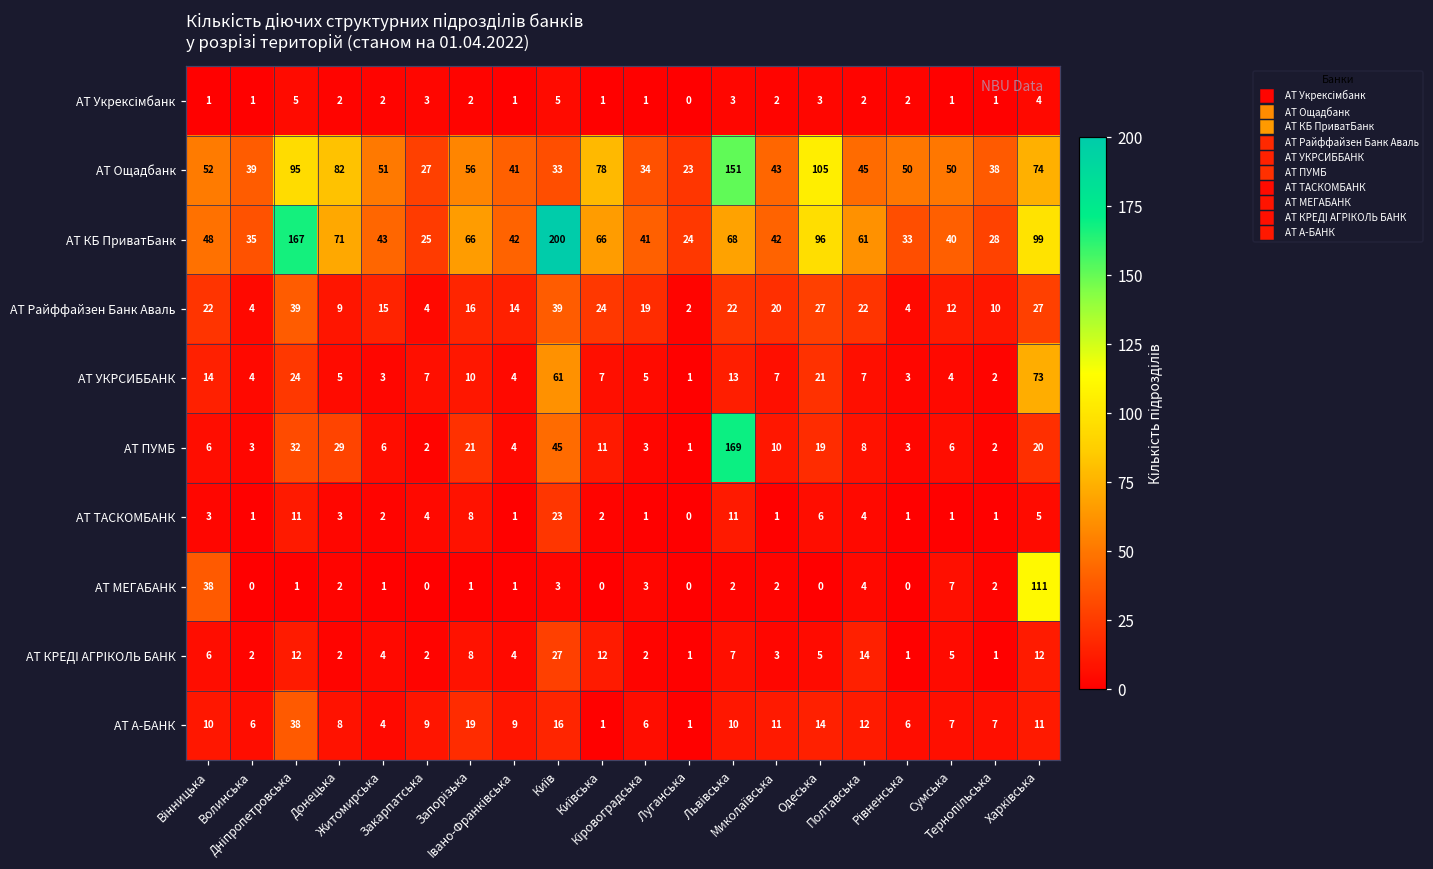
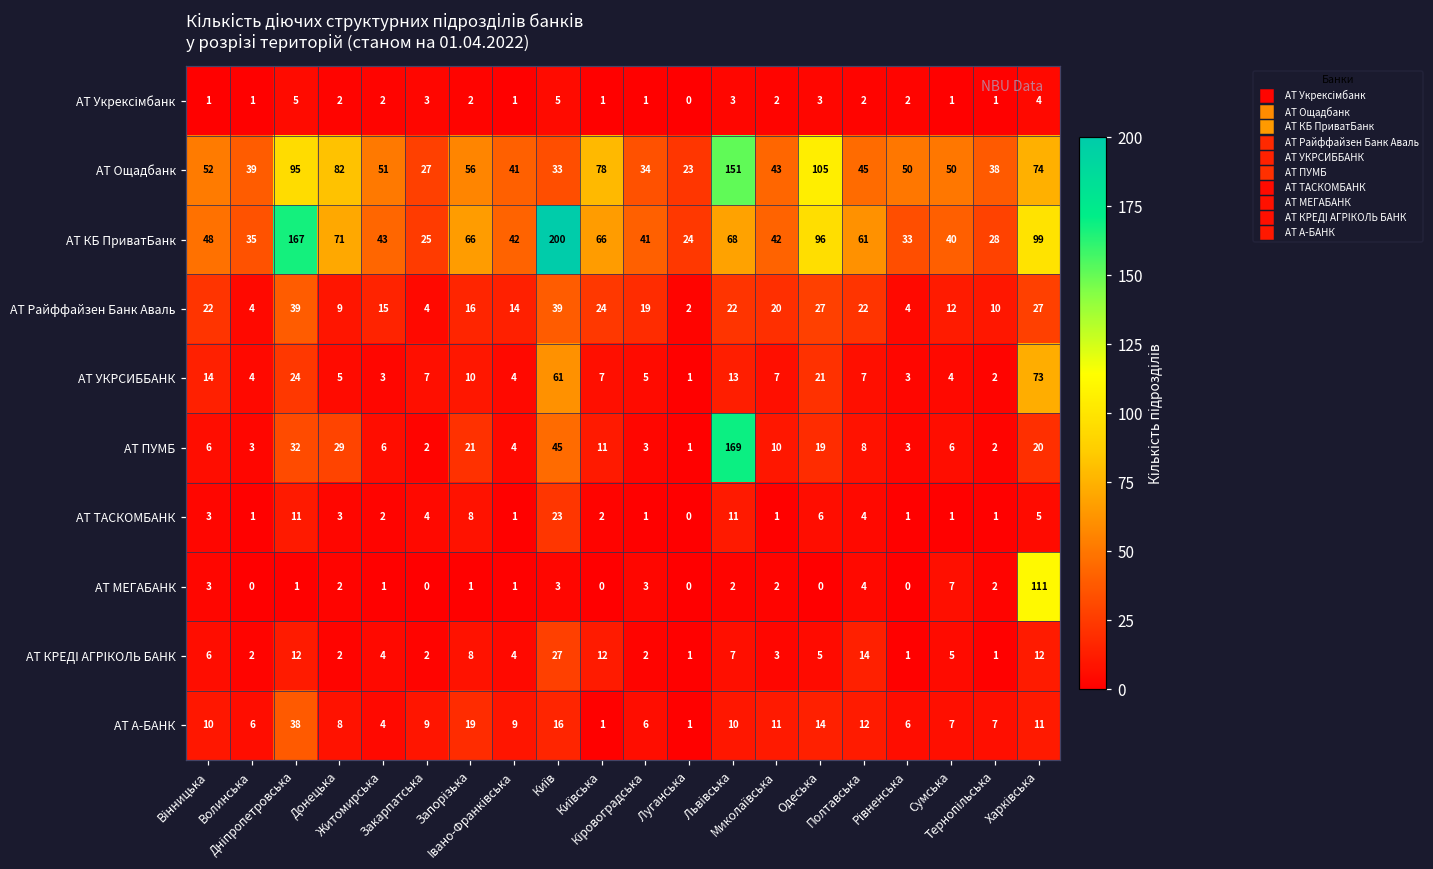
  {
    "АТ Укрексімбанк": {
      "Вінницька": 1,
      "Волинська": 1,
      "Дніпропетровська": 5,
      "Донецька": 2,
      "Житомирська": 2,
      "Закарпатська": 3,
      "Запорізька": 2,
      "Івано-Франківська": 1,
      "Київ": 5,
      "Київська": 1,
      "Кіровоградська": 1,
      "Луганська": 0,
      "Львівська": 3,
      "Миколаївська": 2,
      "Одеська": 3,
      "Полтавська": 2,
      "Рівненська": 2,
      "Сумська": 1,
      "Харківська": 4
    },
    "АТ Ощадбанк": {
      "Вінницька": 52,
      "Волинська": 39,
      "Дніпропетровська": 95,
      "Донецька": 82,
      "Житомирська": 51,
      "Закарпатська": 27,
      "Запорізька": 56,
      "Івано-Франківська": 41,
      "Київ": 33,
      "Київська": 78,
      "Кіровоградська": 34,
      "Луганська": 23,
      "Львівська": 151,
      "Миколаївська": 43,
      "Одеська": 105,
      "Полтавська": 45,
      "Рівненська": 50,
      "Сумська": 50,
      "Тернопільська": 38,
      "Харківська": 74
    },
    "АТ КБ ПриватБанк": {
      "Вінницька": 48,
      "Волинська": 35,
      "Дніпропетровська": 167,
      "Донецька": 71,
      "Житомирська": 43,
      "Закарпатська": 25,
      "Запорізька": 66,
      "Івано-Франківська": 42,
      "Київ": 200,
      "Київська": 66,
      "Кіровоградська": 41,
      "Луганська": 24,
      "Львівська": 68,
      "Миколаївська": 42,
      "Одеська": 96,
      "Полтавська": 61,
      "Рівненська": 33,
      "Сумська": 40,
      "Тернопільська": 28,
      "Харківська": 99
    },
    "АТ Райффайзен Банк Аваль": {
      "Вінницька": 22,
      "Волинська": 4,
      "Дніпропетровська": 39,
      "Донецька": 9,
      "Житомирська": 15,
      "Закарпатська": 4,
      "Запорізька": 16,
      "Івано-Франківська": 14,
      "Київ": 39,
      "Київська": 24,
      "Кіровоградська": 19,
      "Луганська": 2,
      "Львівська": 22,
      "Миколаївська": 20,
      "Одеська": 27,
      "Полтавська": 22,
      "Рівненська": 4,
      "Сумська": 12,
      "Тернопільська": 10,
      "Харківська": 27
    },
    "АТ УКРСИББАНК": {
      "Вінницька": 14,
      "Волинська": 4,
      "Дніпропетровська": 24,
      "Донецька": 5,
      "Житомирська": 3,
      "Закарпатська": 7,
      "Запорізька": 10,
      "Івано-Франківська": 4,
      "Київ": 61,
      "Київська": 7,
      "Кіровоградська": 5,
      "Луганська": 1,
      "Львівська": 13,
      "Миколаївська": 7,
      "Одеська": 21,
      "Полтавська": 7,
      "Рівненська": 3,
      "Сумська": 4,
      "Тернопільська": 2,
      "Харківська": 73
    },
    "АТ ПУМБ": {
      "Вінницька": 6,
      "Волинська": 3,
      "Дніпропетровська": 32,
      "Донецька": 29,
      "Житомирська": 6,
      "Закарпатська": 2,
      "Запорізька": 21,
      "Івано-Франківська": 4,
      "Київ": 45,
      "Київська": 11,
      "Кіровоградська": 3,
      "Луганська": 1,
      "Львівська": 169,
      "Миколаївська": 10,
      "Одеська": 19,
      "Полтавська": 8,
      "Рівненська": 3,
      "Сумська": 6,
      "Тернопільська": 2,
      "Харківська": 20
    },
    "АТ ТАСКОМБАНК": {
      "Вінницька": 3,
      "Волинська": 1,
      "Дніпропетровська": 11,
      "Донецька": 3,
      "Житомирська": 2,
      "Закарпатська": 4,
      "Запорізька": 8,
      "Івано-Франківська": 1,
      "Київ": 23,
      "Київська": 2,
      "Кіровоградська": 1,
      "Луганська": 0,
      "Львівська": 11,
      "Миколаївська": 1,
      "Одеська": 6,
      "Полтавська": 4,
      "Рівненська": 1,
      "Сумська": 1,
      "Тернопільська": 1,
      "Харківська": 5
    },
    "АТ МЕГАБАНК": {
-     "Вінницька": 38,
+     "Вінницька": 3,
      "Волинська": 0,
      "Дніпропетровська": 1,
      "Донецька": 2,
      "Житомирська": 1,
      "Закарпатська": 0,
      "Запорізька": 1,
      "Івано-Франківська": 1,
      "Київ": 3,
      "Київська": 0,
      "Кіровоградська": 3,
      "Луганська": 0,
      "Львівська": 2,
      "Миколаївська": 2,
      "Одеська": 0,
      "Полтавська": 4,
      "Рівненська": 0,
      "Сумська": 7,
      "Тернопільська": 2,
      "Харківська": 111
    },
    "АТ КРЕДІ АГРІКОЛЬ БАНК": {
      "Вінницька": 6,
      "Волинська": 2,
      "Дніпропетровська": 12,
      "Донецька": 2,
      "Житомирська": 4,
      "Закарпатська": 2,
      "Запорізька": 8,
      "Івано-Франківська": 4,
      "Київ": 27,
      "Київська": 12,
      "Кіровоградська": 2,
      "Луганська": 1,
      "Львівська": 7,
      "Миколаївська": 3,
      "Одеська": 5,
      "Полтавська": 14,
      "Рівненська": 1,
      "Сумська": 5,
      "Тернопільська": 1,
      "Харківська": 12
    },
    "АТ А-БАНК": {
      "Вінницька": 10,
      "Волинська": 6,
      "Дніпропетровська": 38,
      "Донецька": 8,
      "Житомирська": 4,
      "Закарпатська": 9,
      "Запорізька": 19,
      "Івано-Франківська": 9,
      "Київ": 16,
      "Київська": 1,
      "Кіровоградська": 6,
      "Луганська": 1,
      "Львівська": 10,
      "Миколаївська": 11,
      "Одеська": 14,
      "Полтавська": 12,
      "Рівненська": 6,
      "Сумська": 7,
      "Тернопільська": 7,
      "Харківська": 11
    }
  }
